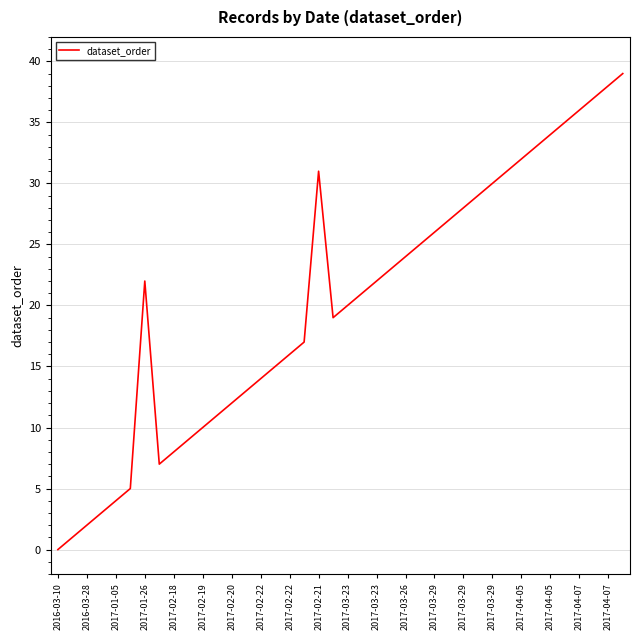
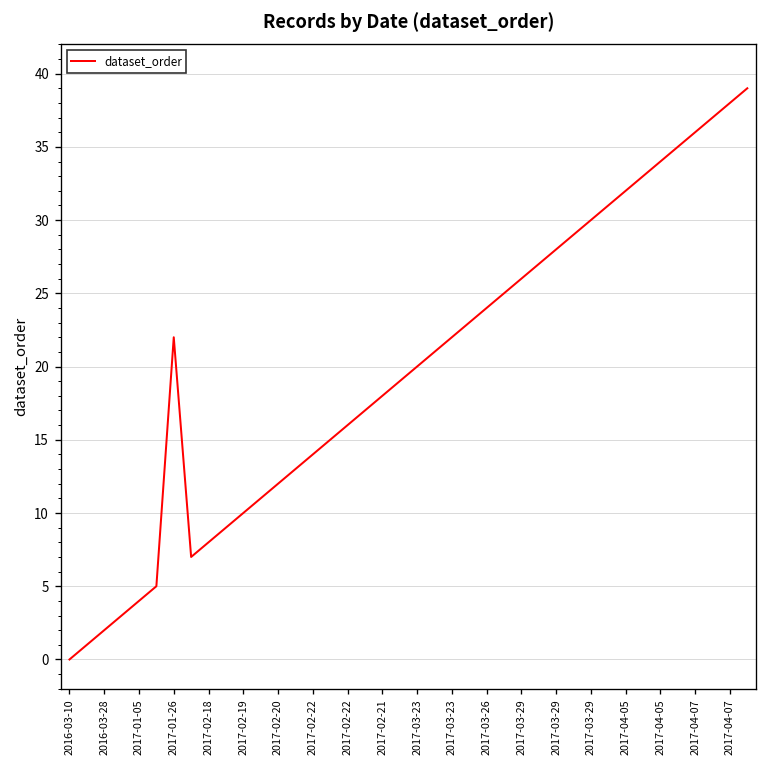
  {
    "2016-03-10": 0,
    "2017-01-26": 22,
    "2017-02-18": 8,
-   "2017-02-21": 31
+   "2017-02-21": 18
  }
